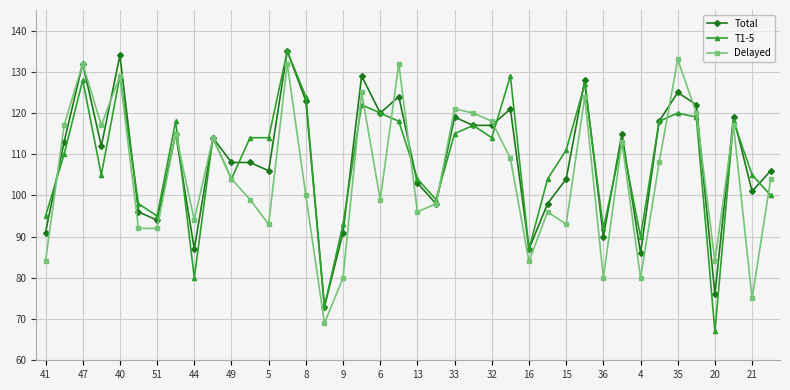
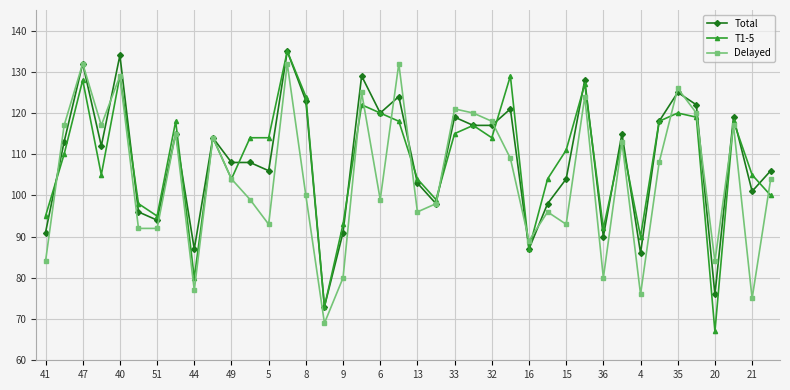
  {
    "Delayed": {
      "41": 84,
      "51": 92,
-     "44": 94,
+     "44": 77,
      "5": 93,
      "8": 100,
      "9": 80,
      "6": 99,
      "13": 96,
      "33": 121,
      "32": 118,
-     "16": 84,
+     "16": 89,
      "15": 93,
      "36": 80,
-     "4": 80,
-     "35": 133,
+     "4": 76,
+     "35": 126,
      "20": 84,
      "21": 75
    }
  }
